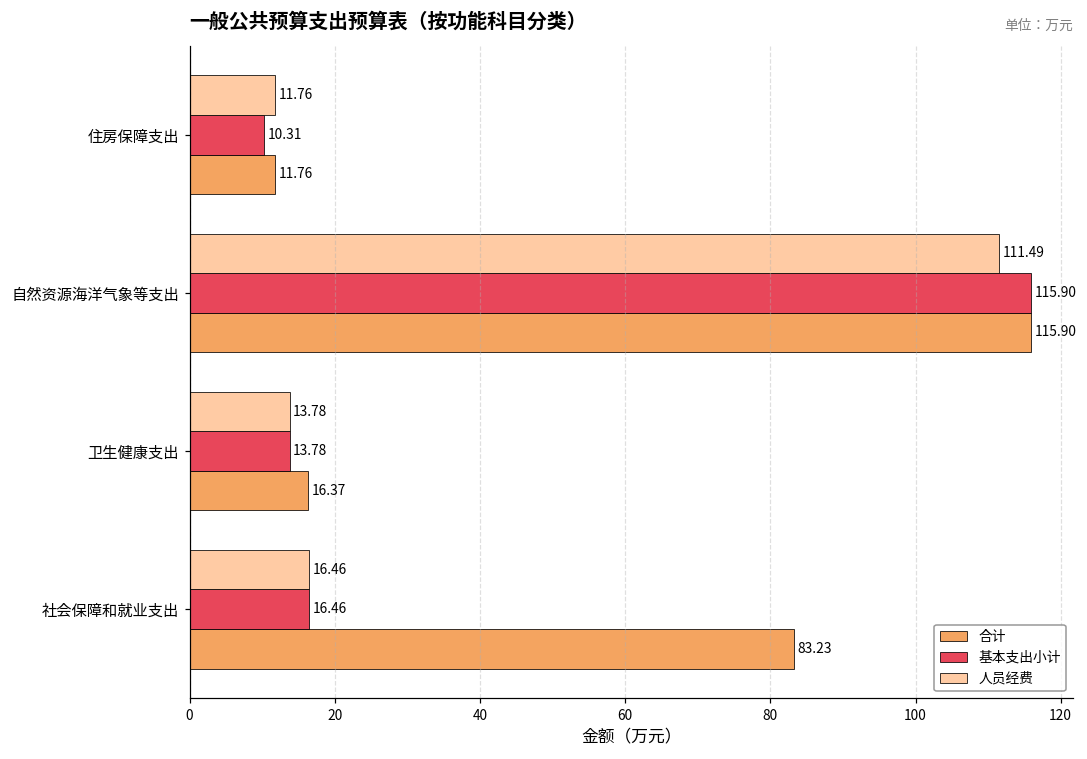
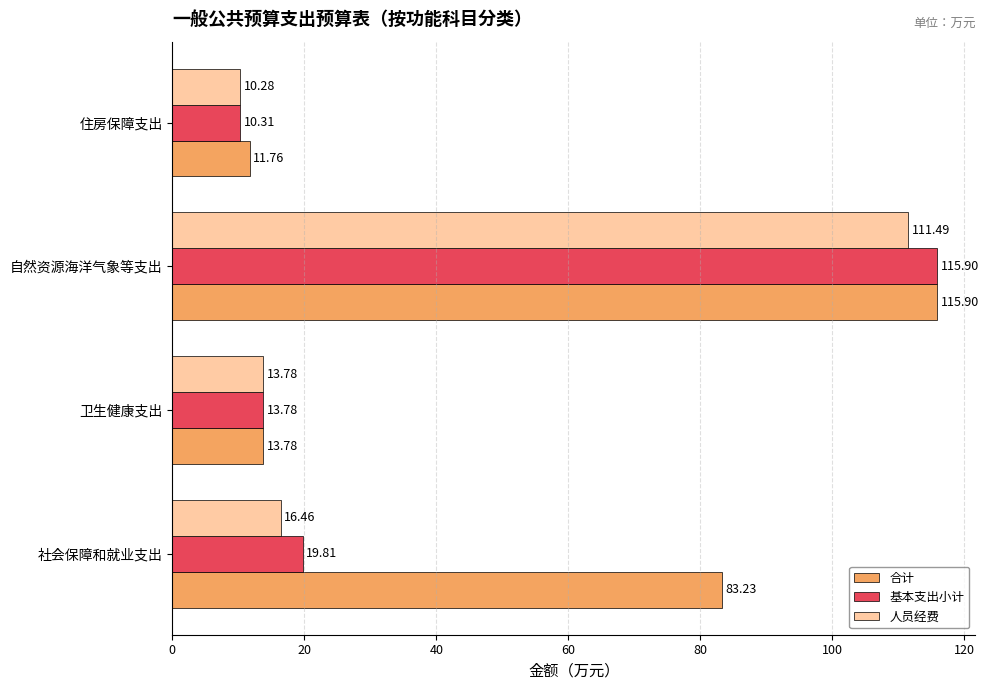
  {
    "合计": {
      "住房保障支出": 11.76,
      "自然资源海洋气象等支出": 115.90,
-     "卫生健康支出": 16.37,
+     "卫生健康支出": 13.78,
      "社会保障和就业支出": 83.23
    },
    "基本支出小计": {
      "住房保障支出": 10.31,
      "自然资源海洋气象等支出": 115.90,
      "卫生健康支出": 13.78,
-     "社会保障和就业支出": 16.46
+     "社会保障和就业支出": 19.81
    },
    "人员经费": {
-     "住房保障支出": 11.76,
+     "住房保障支出": 10.28,
      "自然资源海洋气象等支出": 111.49,
      "卫生健康支出": 13.78,
      "社会保障和就业支出": 16.46
    }
  }
